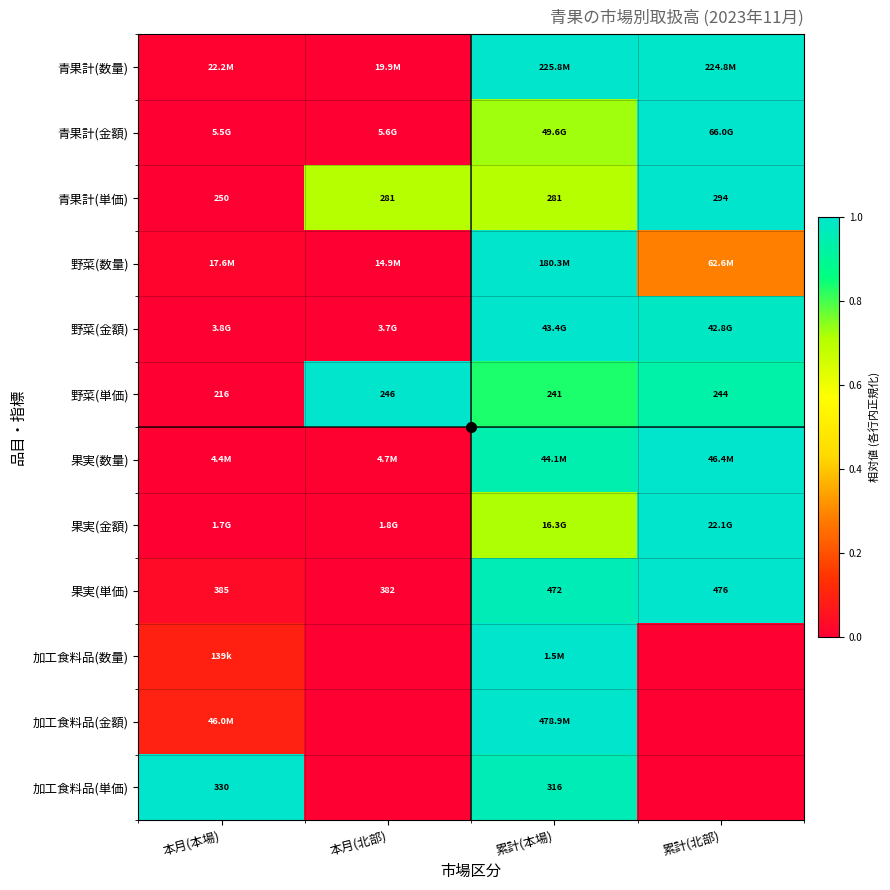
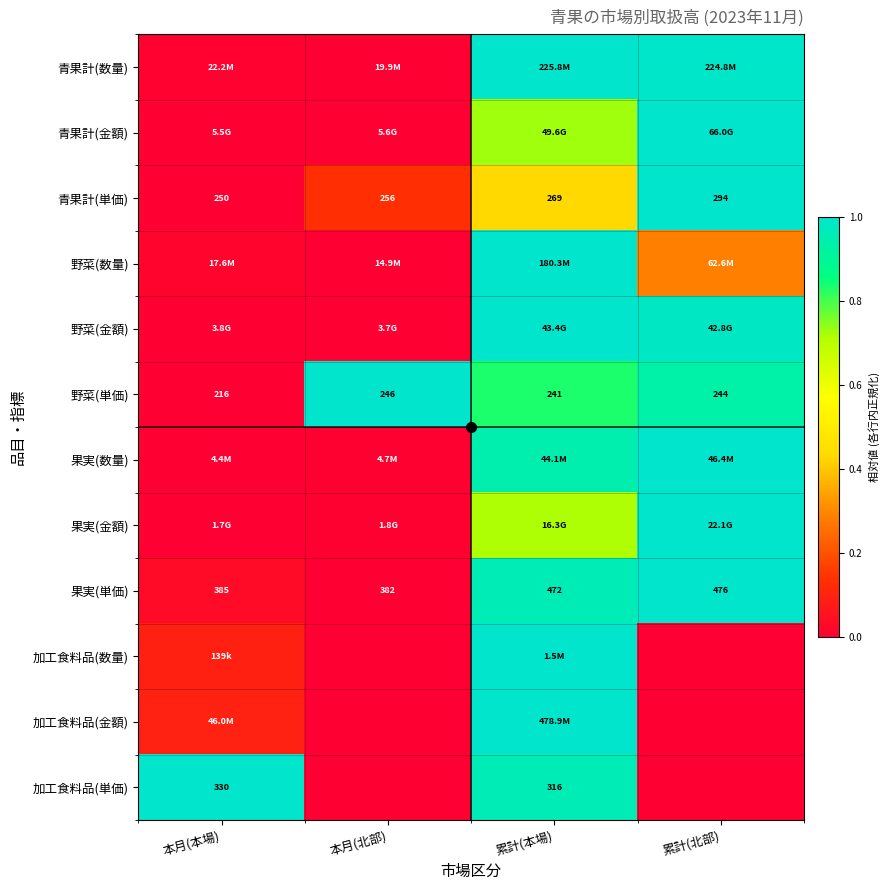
  {
    "青果計(数量)": {
      "本月(本場)": "22.2M",
      "本月(北部)": "19.9M",
      "累計(本場)": "225.8M",
      "累計(北部)": "224.8M"
    },
    "青果計(金額)": {
      "本月(本場)": "5.5G",
      "本月(北部)": "5.6G",
      "累計(本場)": "49.6G",
      "累計(北部)": "66.0G"
    },
    "青果計(単価)": {
      "本月(本場)": "250",
-     "本月(北部)": "281",
-     "累計(本場)": "281",
+     "本月(北部)": "256",
+     "累計(本場)": "269",
      "累計(北部)": "294"
    },
    "野菜(数量)": {
      "本月(本場)": "17.6M",
      "本月(北部)": "14.9M",
      "累計(本場)": "180.3M",
      "累計(北部)": "62.6M"
    },
    "野菜(金額)": {
      "本月(本場)": "3.8G",
      "本月(北部)": "3.7G",
      "累計(本場)": "43.4G",
      "累計(北部)": "42.8G"
    },
    "野菜(単価)": {
      "本月(本場)": "216",
      "本月(北部)": "246",
      "累計(本場)": "241",
      "累計(北部)": "244"
    },
    "果実(数量)": {
      "本月(本場)": "4.4M",
      "本月(北部)": "4.7M",
      "累計(本場)": "44.1M",
      "累計(北部)": "46.4M"
    },
    "果実(金額)": {
      "本月(本場)": "1.7G",
      "本月(北部)": "1.8G",
      "累計(本場)": "16.3G",
      "累計(北部)": "22.1G"
    },
    "果実(単価)": {
      "本月(本場)": "385",
      "本月(北部)": "382",
      "累計(本場)": "472",
      "累計(北部)": "476"
    },
    "加工食料品(数量)": {
      "本月(本場)": "139k",
      "累計(本場)": "1.5M"
    },
    "加工食料品(金額)": {
      "本月(本場)": "46.0M",
      "累計(本場)": "478.9M"
    },
    "加工食料品(単価)": {
      "本月(本場)": "330",
      "累計(本場)": "316"
    }
  }
